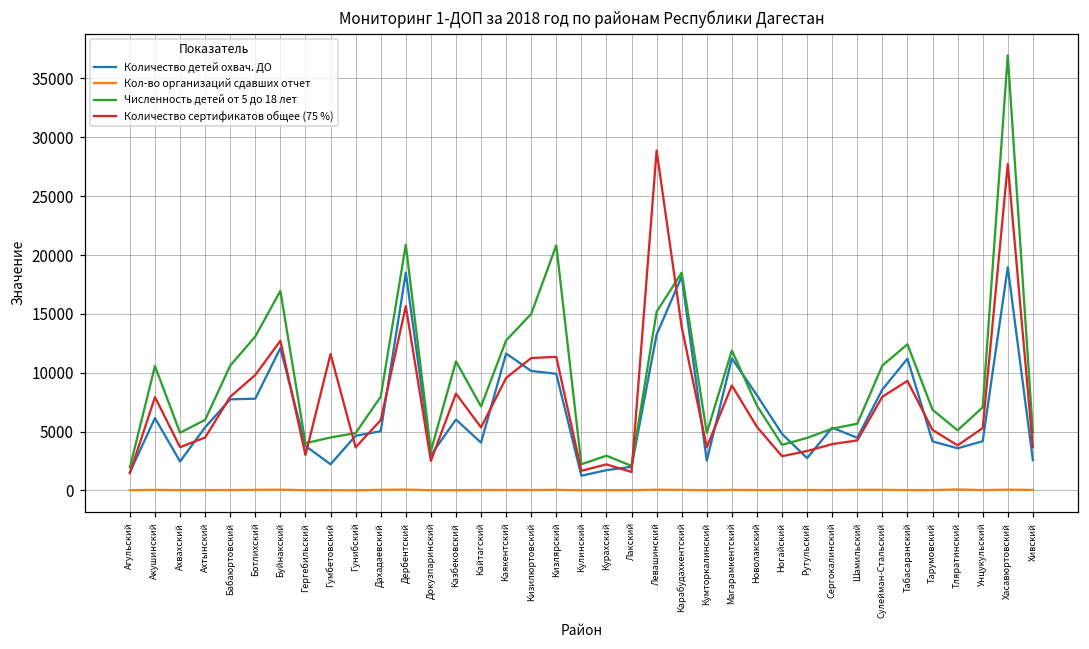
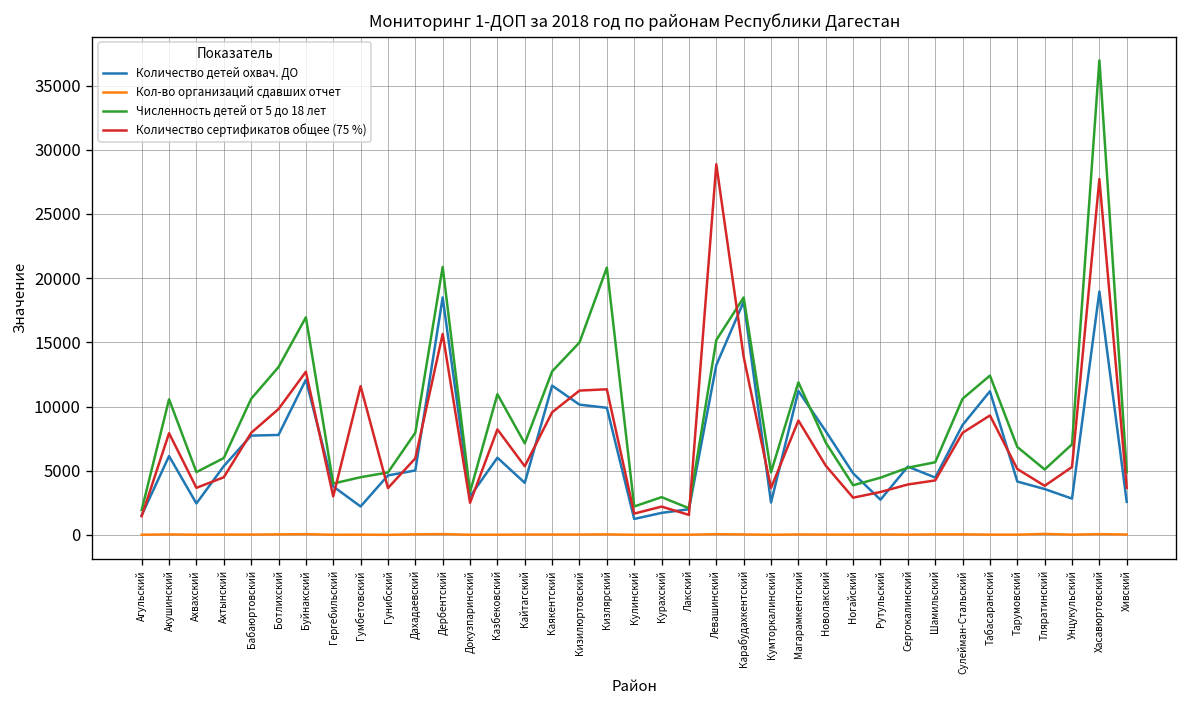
  {
    "Количество детей охвач. ДО": {
      "Акушинский": 6100,
      "Ахвахский": 2500,
      "Ахтынский": 5400,
      "Ботлихский": 7800,
      "Буйнакский": 12100,
      "Гумбетовский": 2200,
      "Дахадаевский": 5000,
      "Дербентский": 18500,
      "Докузпаринский": 3000,
      "Казбековский": 6000,
      "Кайтагский": 4100,
      "Каякентский": 11600,
      "Кизилюртовский": 10100,
      "Кизлярский": 9900,
      "Кулинский": 1200,
      "Курахский": 1700,
      "Левашинский": 13200,
      "Карабудахкентский": 18200,
      "Кумторкалинский": 2500,
      "Магарамкентский": 11200,
      "Новолакский": 8100,
      "Ногайский": 4800,
      "Рутульский": 2700,
      "Сулейман-Стальский": 8600,
      "Табасаранский": 11200,
      "Тарумовский": 4200,
      "Тляратинский": 3600,
-     "Унцукульский": 4200,
+     "Унцукульский": 2800,
      "Хасавюртовский": 19000,
      "Хивский": 2600
    },
    "Кол-во организаций сдавших отчет": {
      "Агульский": 0,
      "Акушинский": 0,
      "Ахвахский": 0,
      "Ахтынский": 0,
      "Бабаюртовский": 0,
      "Ботлихский": 0,
      "Буйнакский": 100,
      "Гергебильский": 0,
      "Гумбетовский": 0,
      "Гунибский": 0,
      "Дахадаевский": 100,
      "Дербентский": 100,
      "Докузпаринский": 0,
      "Казбековский": 0,
      "Кайтагский": 0,
      "Каякентский": 0,
      "Кизилюртовский": 0,
      "Кизлярский": 0,
      "Кулинский": 0,
      "Курахский": 0,
      "Лакский": 0,
      "Левашинский": 100,
      "Карабудахкентский": 0,
      "Кумторкалинский": 0,
      "Магарамкентский": 0,
      "Новолакский": 0,
      "Ногайский": 0,
      "Рутульский": 0,
      "Сергокалинский": 0,
      "Шамильский": 0,
      "Сулейман-Стальский": 0,
      "Табасаранский": 0,
      "Тарумовский": 0,
      "Тляратинский": 100,
      "Унцукульский": 0,
      "Хасавюртовский": 100,
      "Хивский": 0
    },
    "Численность детей от 5 до 18 лет": {
      "Агульский": 1900,
      "Акушинский": 10600,
      "Ахвахский": 4900,
      "Ахтынский": 6000,
      "Бабаюртовский": 10600,
      "Ботлихский": 13100,
      "Буйнакский": 17000,
      "Гумбетовский": 4500,
      "Дахадаевский": 8000,
      "Дербентский": 20900,
      "Докузпаринский": 3300,
      "Казбековский": 11000,
      "Кайтагский": 7100,
      "Каякентский": 12700,
      "Кизилюртовский": 15000,
      "Кизлярский": 20800,
      "Кулинский": 2200,
      "Курахский": 2900,
      "Левашинский": 15200,
      "Карабудахкентский": 18500,
      "Кумторкалинский": 4900,
      "Магарамкентский": 11900,
      "Новолакский": 7200,
      "Ногайский": 3900,
      "Рутульский": 4500,
      "Шамильский": 5700,
      "Сулейман-Стальский": 10600,
      "Табасаранский": 12400,
      "Тарумовский": 6900,
      "Тляратинский": 5100,
      "Унцукульский": 7100,
      "Хасавюртовский": 37000,
      "Хивский": 4900
    },
    "Количество сертификатов общее (75 %)": {
      "Акушинский": 7900,
      "Ахвахский": 3700,
      "Ахтынский": 4500,
      "Ботлихский": 9800,
      "Буйнакский": 12700,
      "Гергебильский": 3000,
      "Гумбетовский": 11600,
      "Гунибский": 3700,
      "Дахадаевский": 6000,
      "Дербентский": 15700,
      "Докузпаринский": 2500,
      "Казбековский": 8200,
      "Кайтагский": 5400,
      "Каякентский": 9600,
      "Кизилюртовский": 11200,
      "Кизлярский": 11300,
      "Кулинский": 1700,
      "Курахский": 2200,
      "Лакский": 1600,
      "Левашинский": 28900,
      "Карабудахкентский": 13900,
      "Кумторкалинский": 3700,
      "Магарамкентский": 8900,
      "Новолакский": 5400,
      "Ногайский": 2900,
      "Рутульский": 3300,
      "Сергокалинский": 3900,
      "Сулейман-Стальский": 8000,
      "Табасаранский": 9300,
      "Тарумовский": 5100,
      "Тляратинский": 3800,
      "Унцукульский": 5300,
      "Хасавюртовский": 27700,
      "Хивский": 3700
    }
  }
